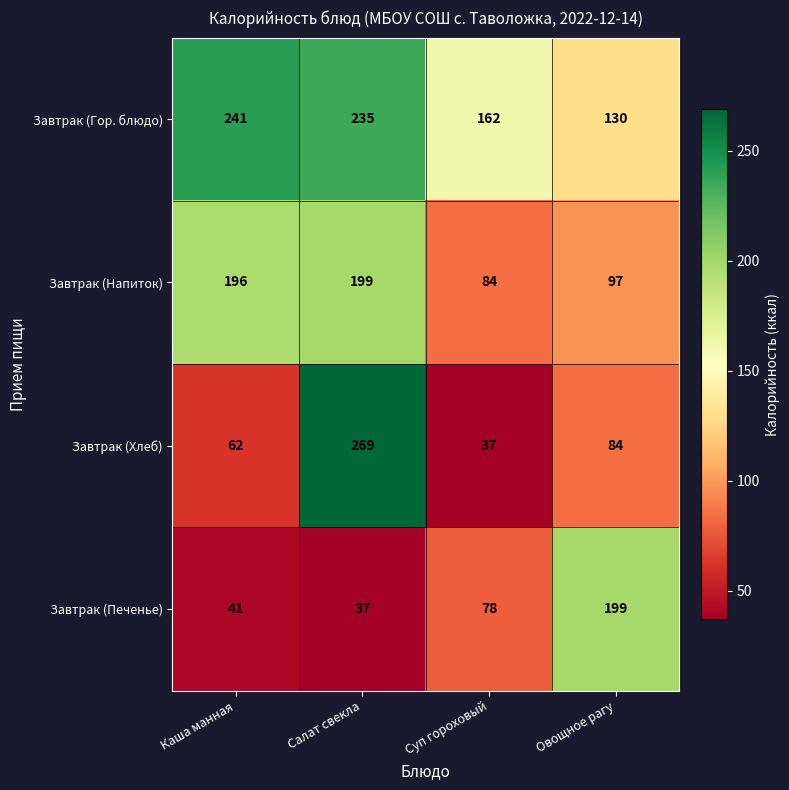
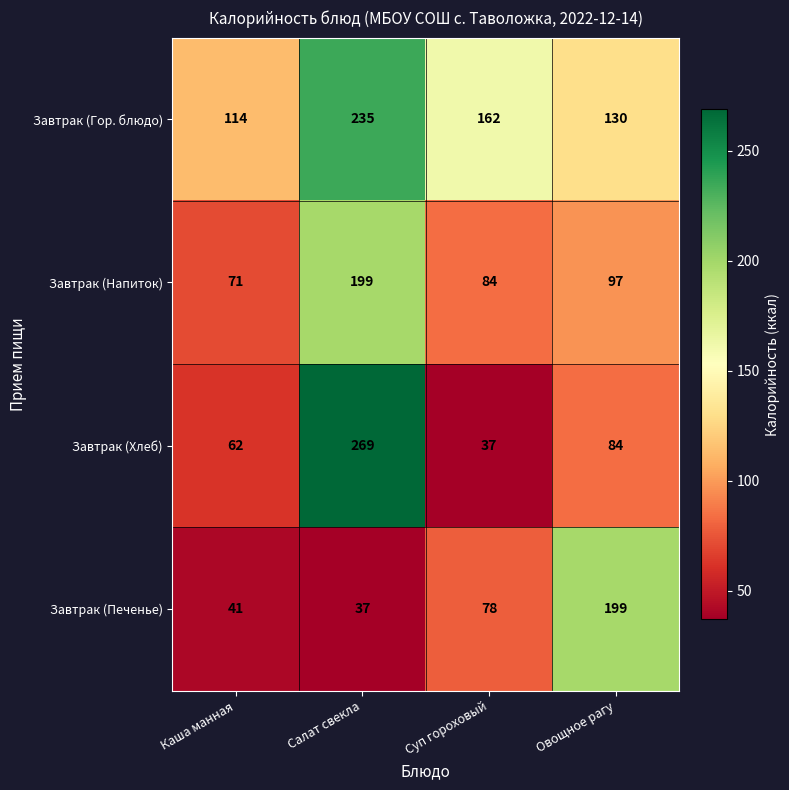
  {
    "Завтрак (Гор. блюдо)": {
-     "Каша манная": 241,
+     "Каша манная": 114,
      "Салат свекла": 235,
      "Суп гороховый": 162,
      "Овощное рагу": 130
    },
    "Завтрак (Напиток)": {
-     "Каша манная": 196,
+     "Каша манная": 71,
      "Салат свекла": 199,
      "Суп гороховый": 84,
      "Овощное рагу": 97
    },
    "Завтрак (Хлеб)": {
      "Каша манная": 62,
      "Салат свекла": 269,
      "Суп гороховый": 37,
      "Овощное рагу": 84
    },
    "Завтрак (Печенье)": {
      "Каша манная": 41,
      "Салат свекла": 37,
      "Суп гороховый": 78,
      "Овощное рагу": 199
    }
  }
